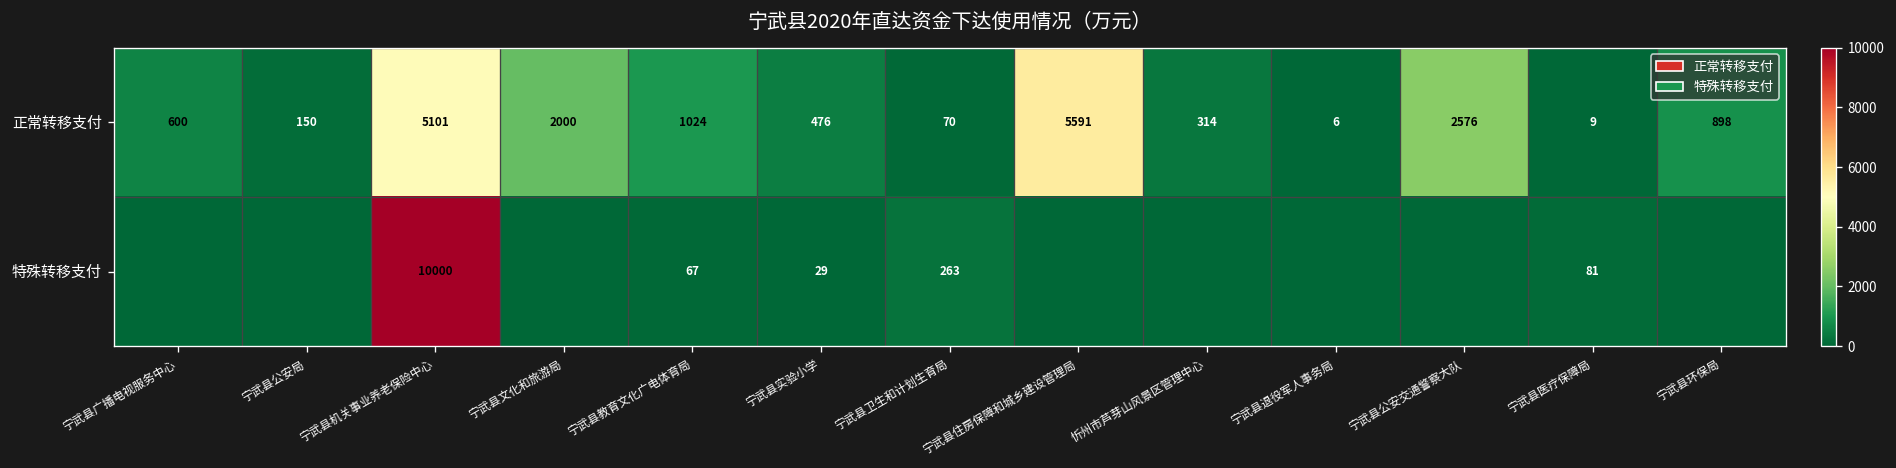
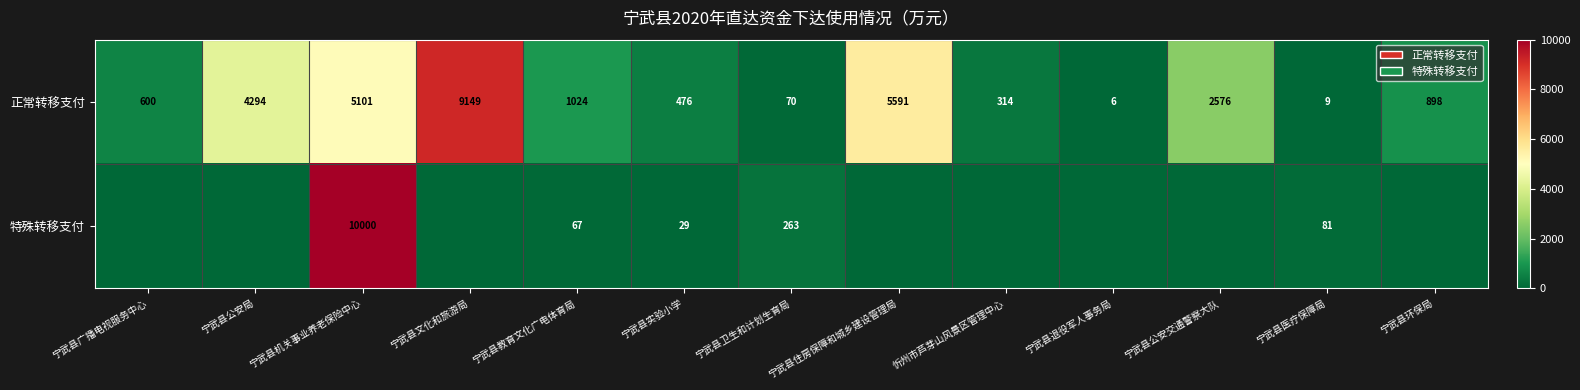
  {
    "正常转移支付": {
      "宁武县广播电视服务中心": 600,
-     "宁武县公安局": 150,
+     "宁武县公安局": 4294,
      "宁武县机关事业养老保险中心": 5101,
-     "宁武县文化和旅游局": 2000,
+     "宁武县文化和旅游局": 9149,
      "宁武县教育文化广电体育局": 1024,
      "宁武县实验小学": 476,
      "宁武县卫生和计划生育局": 70,
      "宁武县住房保障和城乡建设管理局": 5591,
      "忻州市芦芽山风景区管理中心": 314,
      "宁武县退役军人事务局": 6,
      "宁武县公安交通警察大队": 2576,
      "宁武县医疗保障局": 9,
      "宁武县环保局": 898
    },
    "特殊转移支付": {
      "宁武县机关事业养老保险中心": 10000,
      "宁武县教育文化广电体育局": 67,
      "宁武县实验小学": 29,
      "宁武县卫生和计划生育局": 263,
      "宁武县医疗保障局": 81
    }
  }
